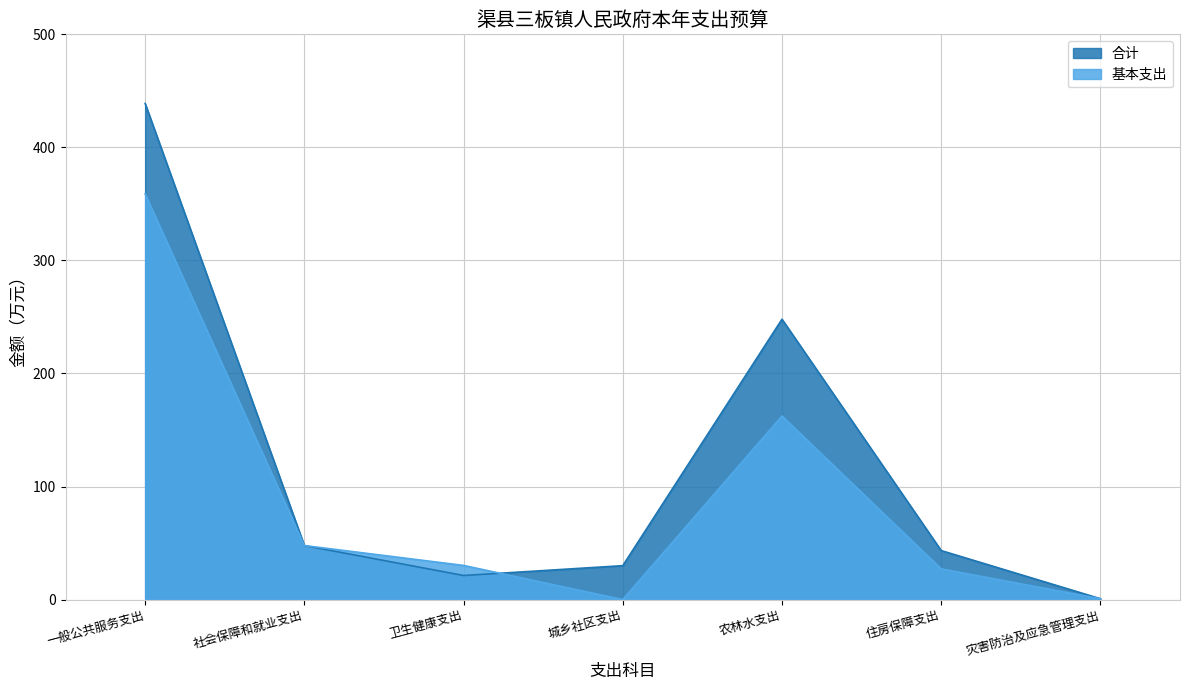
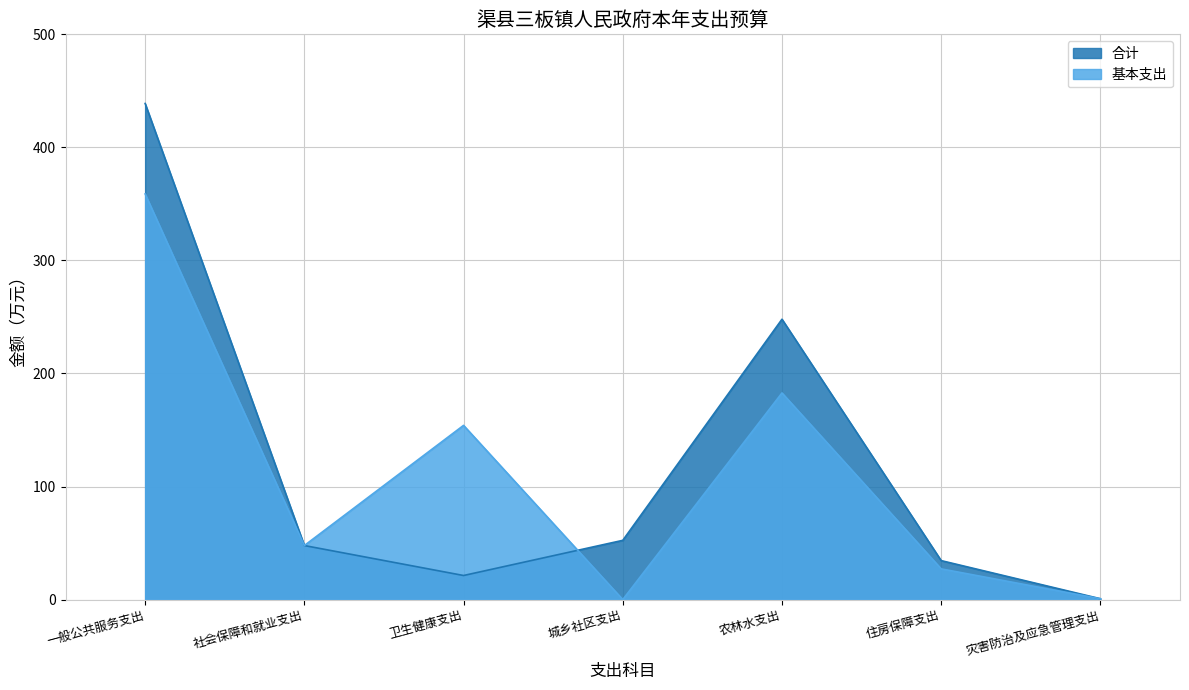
  {
    "合计": {
      "一般公共服务支出": 439,
      "卫生健康支出": 21,
-     "城乡社区支出": 30,
+     "城乡社区支出": 52,
      "农林水支出": 248,
-     "住房保障支出": 43
+     "住房保障支出": 34
    },
    "基本支出": {
      "一般公共服务支出": 359,
-     "卫生健康支出": 30,
+     "卫生健康支出": 154,
      "城乡社区支出": 0,
-     "农林水支出": 162,
+     "农林水支出": 183,
      "住房保障支出": 27
    }
  }
